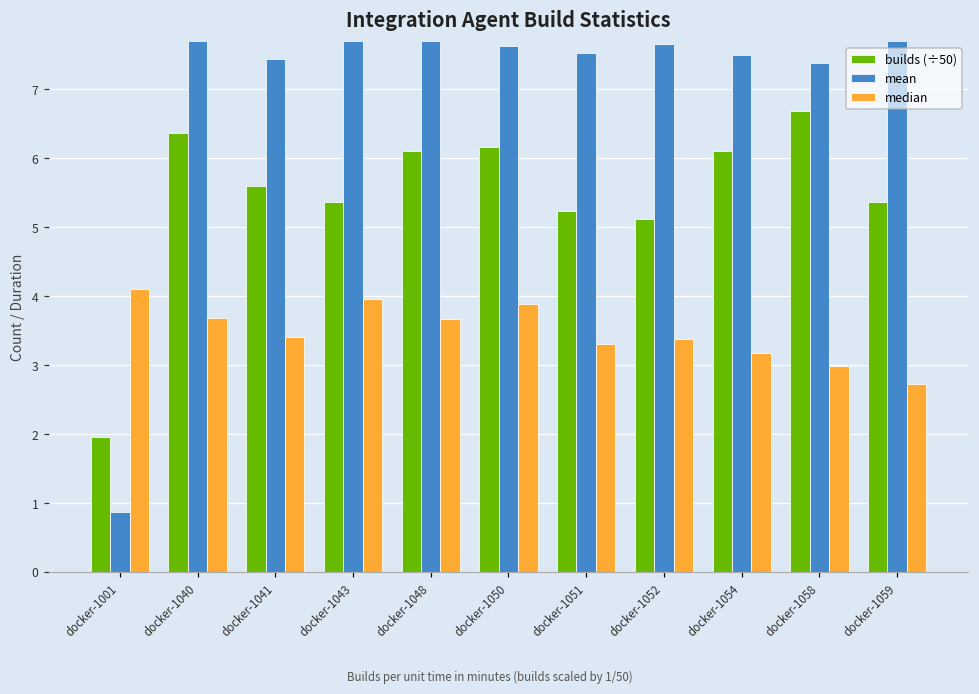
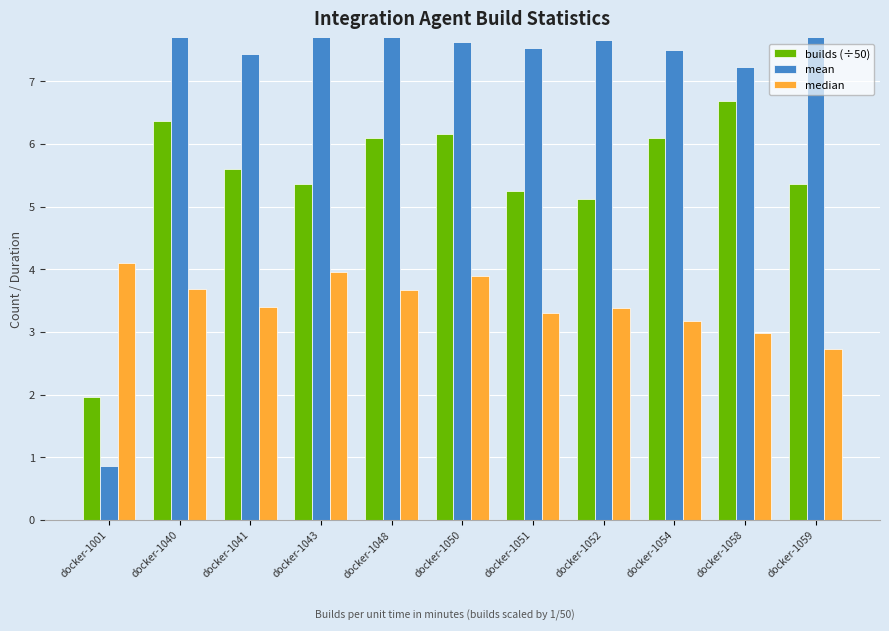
  {
    "builds (÷50)": {
      "docker-1001": 2.0,
      "docker-1040": 6.4,
      "docker-1041": 5.6,
      "docker-1043": 5.4,
      "docker-1048": 6.1,
      "docker-1050": 6.2,
      "docker-1051": 5.2,
      "docker-1052": 5.1,
      "docker-1054": 6.1,
      "docker-1058": 6.7,
      "docker-1059": 5.4
    },
    "mean": {
      "docker-1001": 0.9,
      "docker-1041": 7.4,
      "docker-1050": 7.6,
      "docker-1051": 7.5,
      "docker-1052": 7.6,
      "docker-1054": 7.5,
-     "docker-1058": 7.4
+     "docker-1058": 7.2
    },
    "median": {
      "docker-1001": 4.1,
      "docker-1040": 3.7,
      "docker-1041": 3.4,
      "docker-1043": 4.0,
      "docker-1048": 3.7,
      "docker-1050": 3.9,
      "docker-1051": 3.3,
      "docker-1052": 3.4,
      "docker-1054": 3.2,
      "docker-1058": 3.0,
      "docker-1059": 2.7
    }
  }
